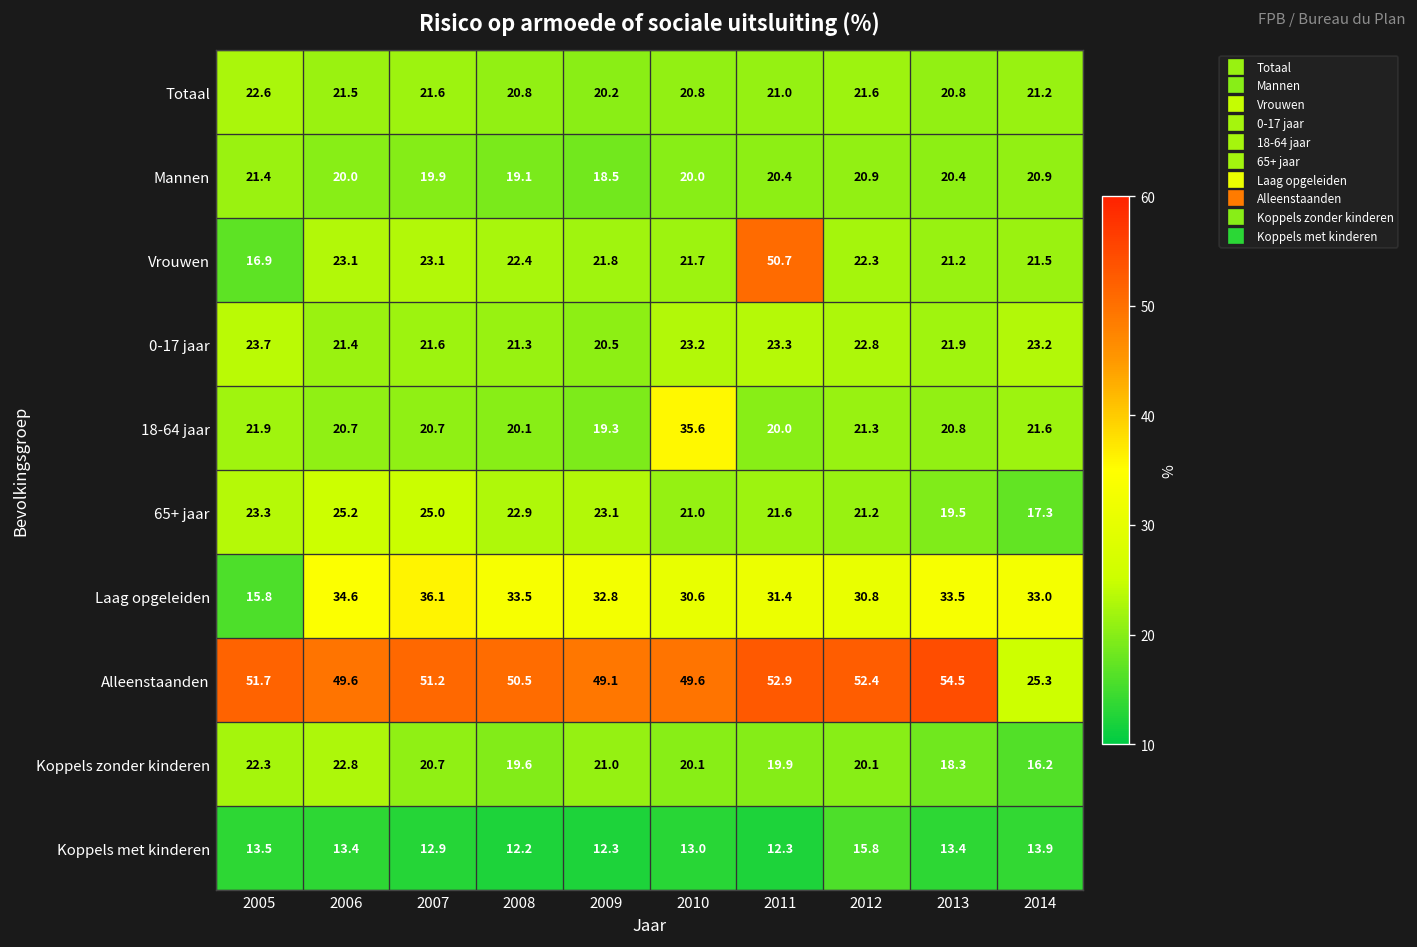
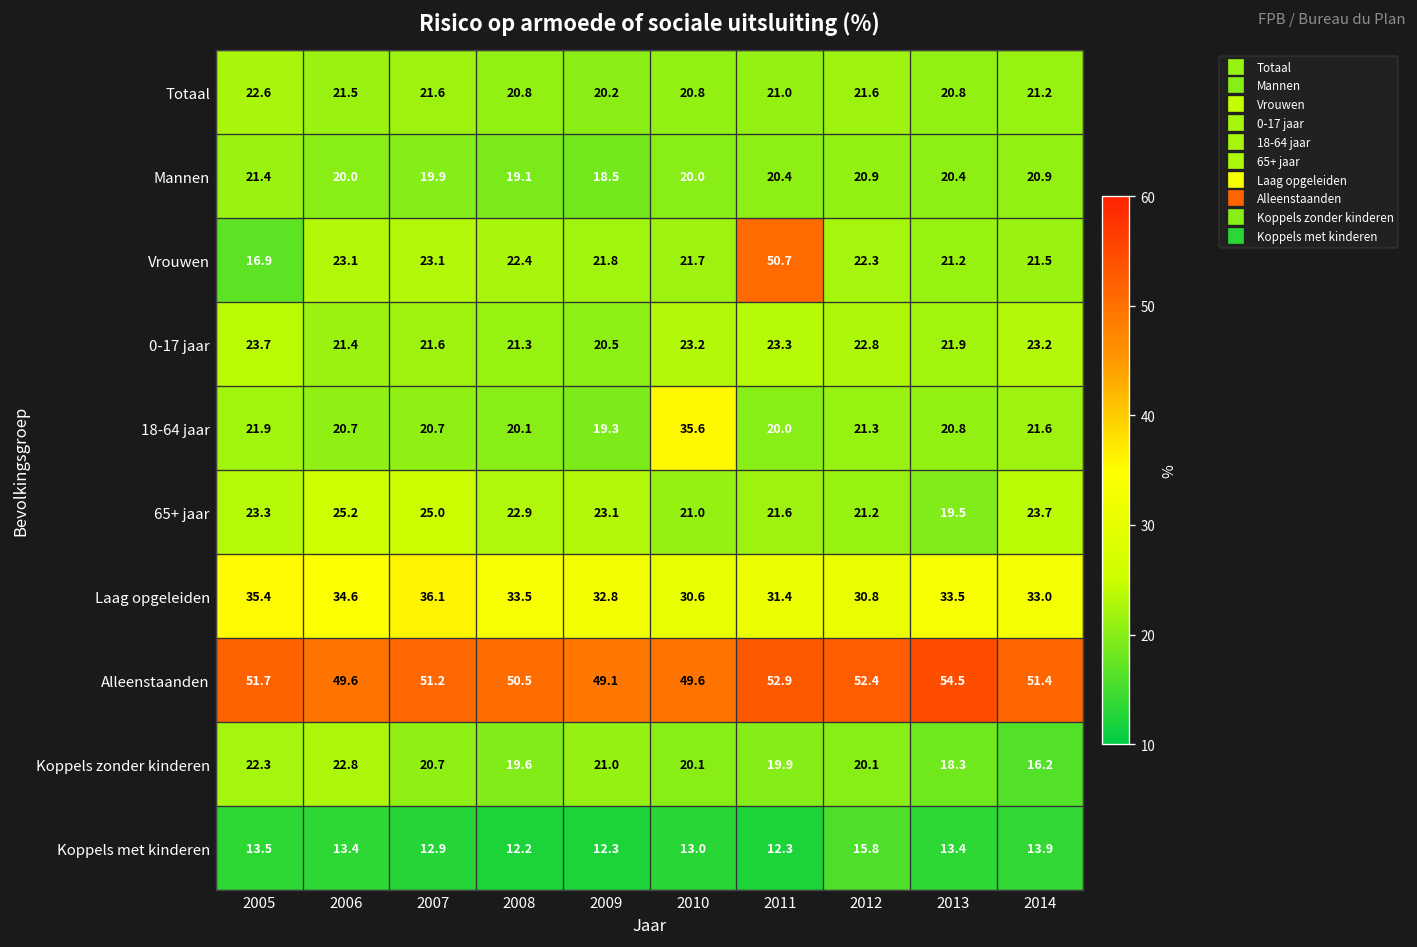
  {
    "Totaal": {
      "2005": 22.6,
      "2006": 21.5,
      "2007": 21.6,
      "2008": 20.8,
      "2009": 20.2,
      "2010": 20.8,
      "2011": 21.0,
      "2012": 21.6,
      "2013": 20.8,
      "2014": 21.2
    },
    "Mannen": {
      "2005": 21.4,
      "2006": 20.0,
      "2007": 19.9,
      "2008": 19.1,
      "2009": 18.5,
      "2010": 20.0,
      "2011": 20.4,
      "2012": 20.9,
      "2013": 20.4,
      "2014": 20.9
    },
    "Vrouwen": {
      "2005": 16.9,
      "2006": 23.1,
      "2007": 23.1,
      "2008": 22.4,
      "2009": 21.8,
      "2010": 21.7,
      "2011": 50.7,
      "2012": 22.3,
      "2013": 21.2,
      "2014": 21.5
    },
    "0-17 jaar": {
      "2005": 23.7,
      "2006": 21.4,
      "2007": 21.6,
      "2008": 21.3,
      "2009": 20.5,
      "2010": 23.2,
      "2011": 23.3,
      "2012": 22.8,
      "2013": 21.9,
      "2014": 23.2
    },
    "18-64 jaar": {
      "2005": 21.9,
      "2006": 20.7,
      "2007": 20.7,
      "2008": 20.1,
      "2009": 19.3,
      "2010": 35.6,
      "2011": 20.0,
      "2012": 21.3,
      "2013": 20.8,
      "2014": 21.6
    },
    "65+ jaar": {
      "2005": 23.3,
      "2006": 25.2,
      "2007": 25.0,
      "2008": 22.9,
      "2009": 23.1,
      "2010": 21.0,
      "2011": 21.6,
      "2012": 21.2,
      "2013": 19.5,
-     "2014": 17.3
+     "2014": 23.7
    },
    "Laag opgeleiden": {
-     "2005": 15.8,
+     "2005": 35.4,
      "2006": 34.6,
      "2007": 36.1,
      "2008": 33.5,
      "2009": 32.8,
      "2010": 30.6,
      "2011": 31.4,
      "2012": 30.8,
      "2013": 33.5,
      "2014": 33.0
    },
    "Alleenstaanden": {
      "2005": 51.7,
      "2006": 49.6,
      "2007": 51.2,
      "2008": 50.5,
      "2009": 49.1,
      "2010": 49.6,
      "2011": 52.9,
      "2012": 52.4,
      "2013": 54.5,
-     "2014": 25.3
+     "2014": 51.4
    },
    "Koppels zonder kinderen": {
      "2005": 22.3,
      "2006": 22.8,
      "2007": 20.7,
      "2008": 19.6,
      "2009": 21.0,
      "2010": 20.1,
      "2011": 19.9,
      "2012": 20.1,
      "2013": 18.3,
      "2014": 16.2
    },
    "Koppels met kinderen": {
      "2005": 13.5,
      "2006": 13.4,
      "2007": 12.9,
      "2008": 12.2,
      "2009": 12.3,
      "2010": 13.0,
      "2011": 12.3,
      "2012": 15.8,
      "2013": 13.4,
      "2014": 13.9
    }
  }
